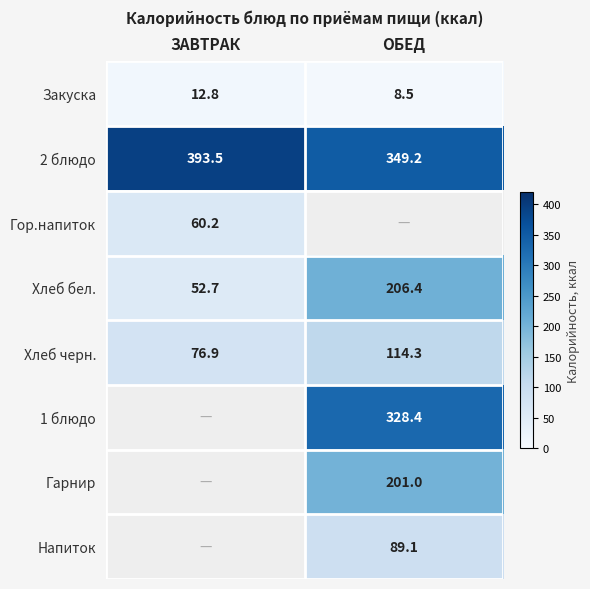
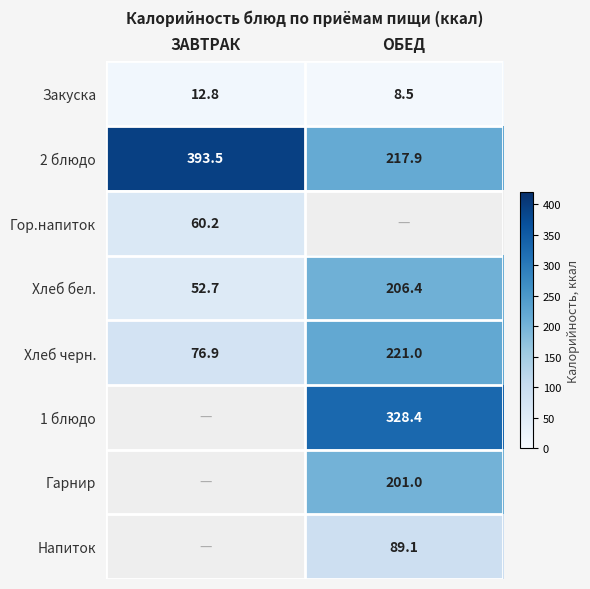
  {
    "Закуска": {
      "ЗАВТРАК": 12.8,
      "ОБЕД": 8.5
    },
    "2 блюдо": {
      "ЗАВТРАК": 393.5,
-     "ОБЕД": 349.2
+     "ОБЕД": 217.9
    },
    "Гор.напиток": {
      "ЗАВТРАК": 60.2
    },
    "Хлеб бел.": {
      "ЗАВТРАК": 52.7,
      "ОБЕД": 206.4
    },
    "Хлеб черн.": {
      "ЗАВТРАК": 76.9,
-     "ОБЕД": 114.3
+     "ОБЕД": 221.0
    },
    "1 блюдо": {
      "ОБЕД": 328.4
    },
    "Гарнир": {
      "ОБЕД": 201.0
    },
    "Напиток": {
      "ОБЕД": 89.1
    }
  }
